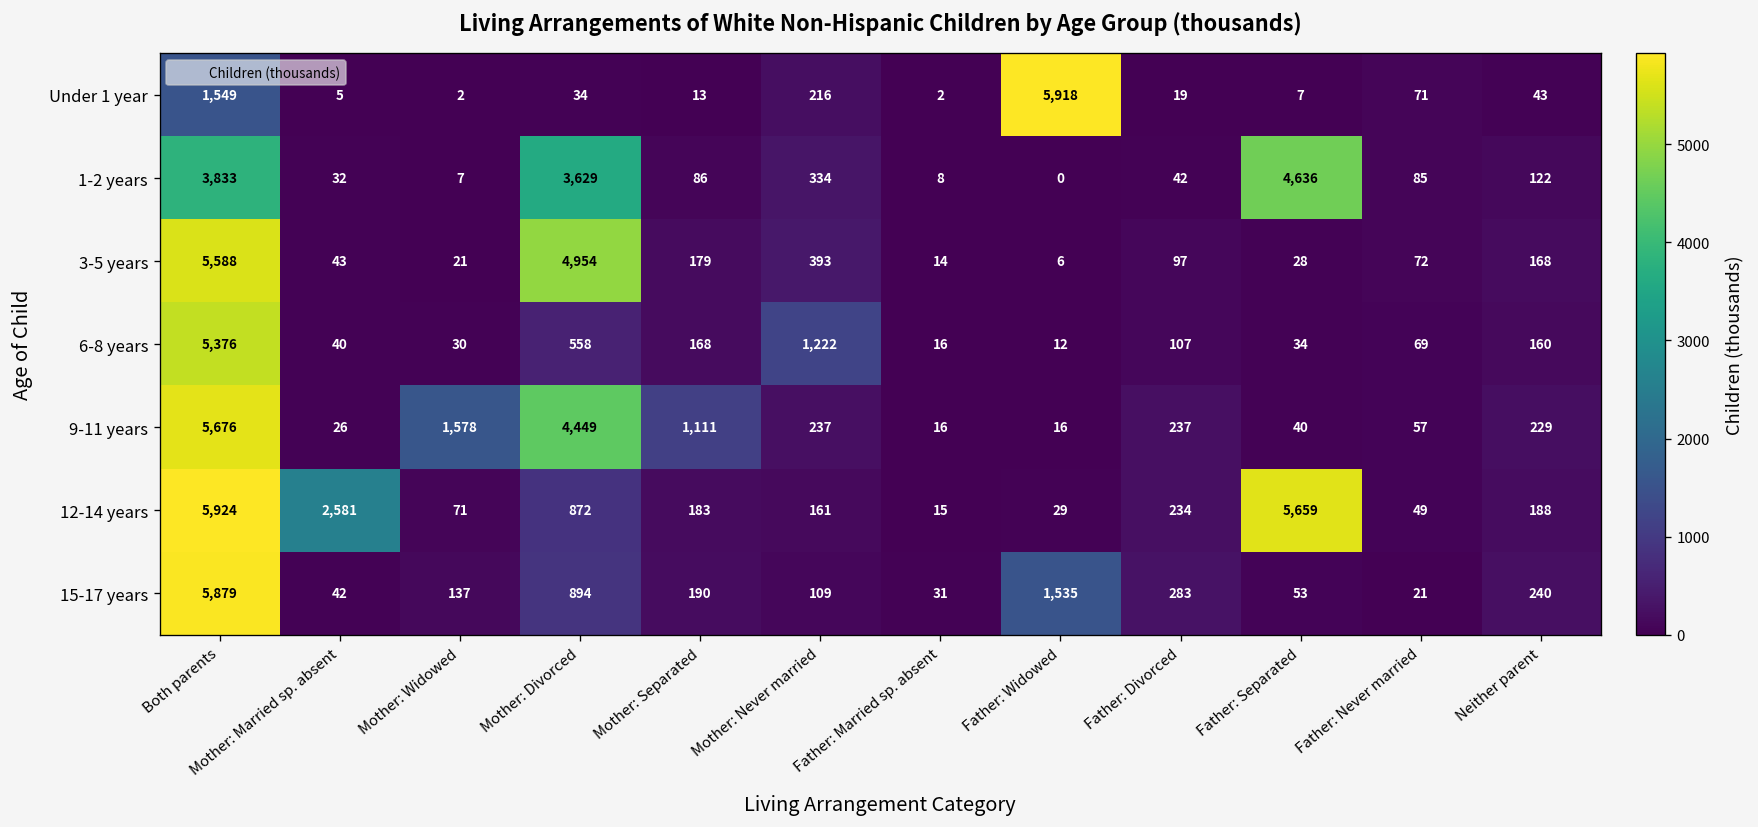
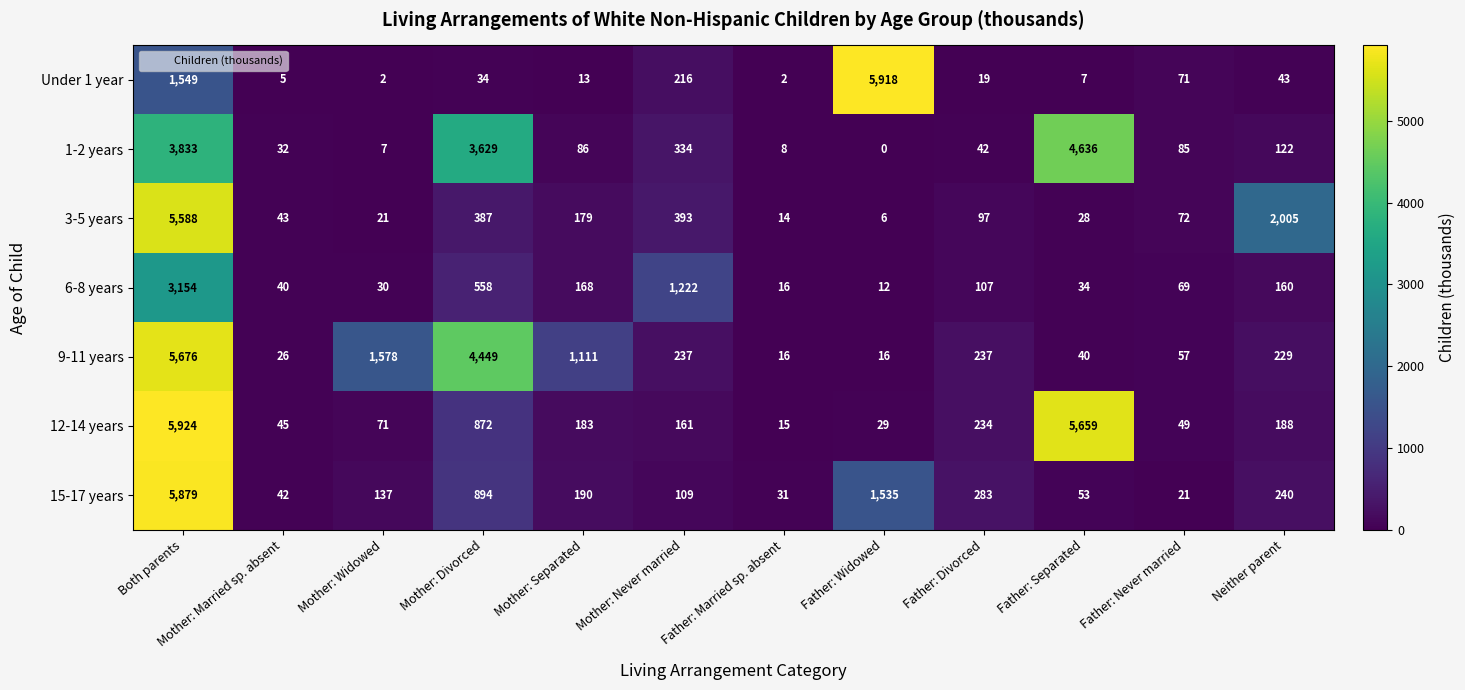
  {
    "Under 1 year": {
      "Both parents": "1,549",
      "Mother: Married sp. absent": "5",
      "Mother: Widowed": "2",
      "Mother: Divorced": "34",
      "Mother: Separated": "13",
      "Mother: Never married": "216",
      "Father: Married sp. absent": "2",
      "Father: Widowed": "5,918",
      "Father: Divorced": "19",
      "Father: Separated": "7",
      "Father: Never married": "71",
      "Neither parent": "43"
    },
    "1-2 years": {
      "Both parents": "3,833",
      "Mother: Married sp. absent": "32",
      "Mother: Widowed": "7",
      "Mother: Divorced": "3,629",
      "Mother: Separated": "86",
      "Mother: Never married": "334",
      "Father: Married sp. absent": "8",
      "Father: Widowed": "0",
      "Father: Divorced": "42",
      "Father: Separated": "4,636",
      "Father: Never married": "85",
      "Neither parent": "122"
    },
    "3-5 years": {
      "Both parents": "5,588",
      "Mother: Married sp. absent": "43",
      "Mother: Widowed": "21",
-     "Mother: Divorced": "4,954",
+     "Mother: Divorced": "387",
      "Mother: Separated": "179",
      "Mother: Never married": "393",
      "Father: Married sp. absent": "14",
      "Father: Widowed": "6",
      "Father: Divorced": "97",
      "Father: Separated": "28",
      "Father: Never married": "72",
-     "Neither parent": "168"
+     "Neither parent": "2,005"
    },
    "6-8 years": {
-     "Both parents": "5,376",
+     "Both parents": "3,154",
      "Mother: Married sp. absent": "40",
      "Mother: Widowed": "30",
      "Mother: Divorced": "558",
      "Mother: Separated": "168",
      "Mother: Never married": "1,222",
      "Father: Married sp. absent": "16",
      "Father: Widowed": "12",
      "Father: Divorced": "107",
      "Father: Separated": "34",
      "Father: Never married": "69",
      "Neither parent": "160"
    },
    "9-11 years": {
      "Both parents": "5,676",
      "Mother: Married sp. absent": "26",
      "Mother: Widowed": "1,578",
      "Mother: Divorced": "4,449",
      "Mother: Separated": "1,111",
      "Mother: Never married": "237",
      "Father: Married sp. absent": "16",
      "Father: Widowed": "16",
      "Father: Divorced": "237",
      "Father: Separated": "40",
      "Father: Never married": "57",
      "Neither parent": "229"
    },
    "12-14 years": {
      "Both parents": "5,924",
-     "Mother: Married sp. absent": "2,581",
+     "Mother: Married sp. absent": "45",
      "Mother: Widowed": "71",
      "Mother: Divorced": "872",
      "Mother: Separated": "183",
      "Mother: Never married": "161",
      "Father: Married sp. absent": "15",
      "Father: Widowed": "29",
      "Father: Divorced": "234",
      "Father: Separated": "5,659",
      "Father: Never married": "49",
      "Neither parent": "188"
    },
    "15-17 years": {
      "Both parents": "5,879",
      "Mother: Married sp. absent": "42",
      "Mother: Widowed": "137",
      "Mother: Divorced": "894",
      "Mother: Separated": "190",
      "Mother: Never married": "109",
      "Father: Married sp. absent": "31",
      "Father: Widowed": "1,535",
      "Father: Divorced": "283",
      "Father: Separated": "53",
      "Father: Never married": "21",
      "Neither parent": "240"
    }
  }
